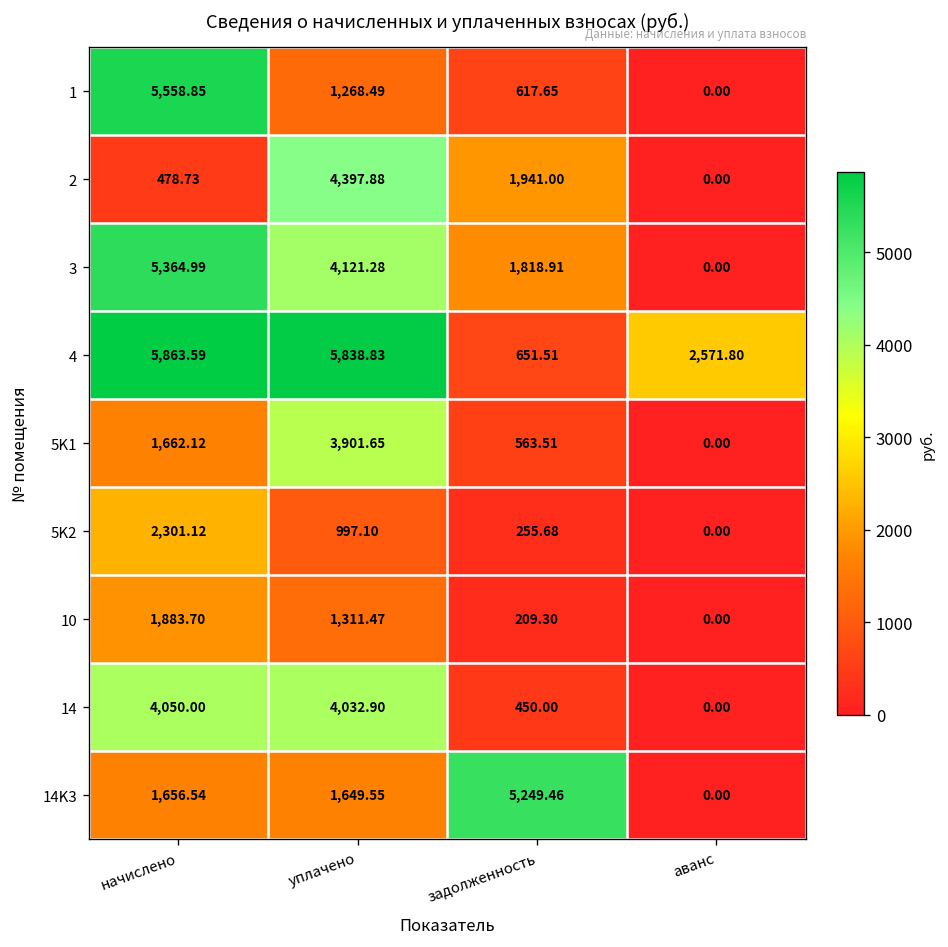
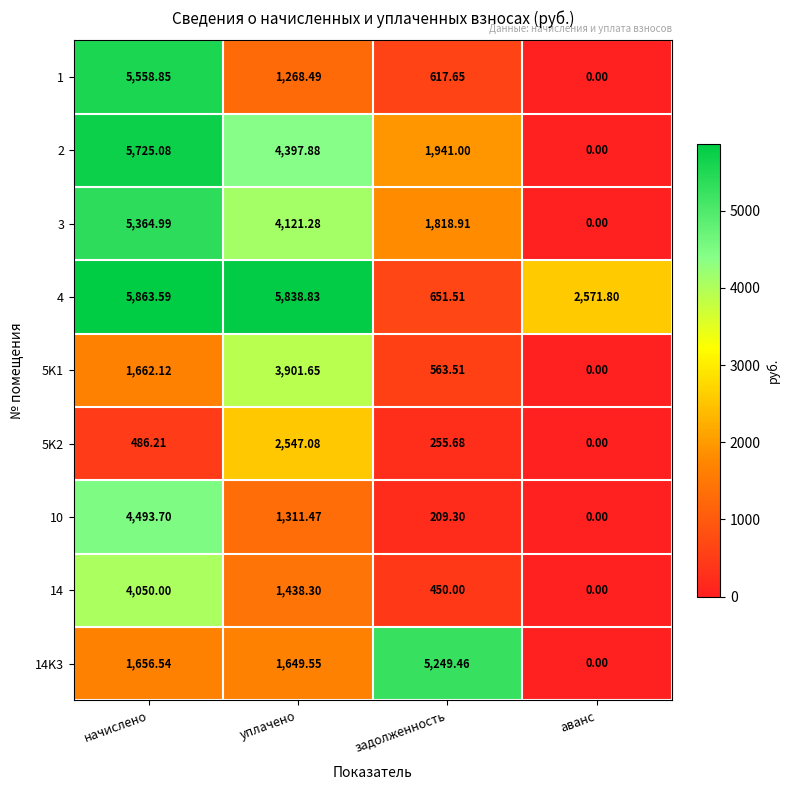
  {
    "1": {
      "начислено": "5,558.85",
      "уплачено": "1,268.49",
      "задолженность": "617.65",
      "аванс": "0.00"
    },
    "2": {
-     "начислено": "478.73",
+     "начислено": "5,725.08",
      "уплачено": "4,397.88",
      "задолженность": "1,941.00",
      "аванс": "0.00"
    },
    "3": {
      "начислено": "5,364.99",
      "уплачено": "4,121.28",
      "задолженность": "1,818.91",
      "аванс": "0.00"
    },
    "4": {
      "начислено": "5,863.59",
      "уплачено": "5,838.83",
      "задолженность": "651.51",
      "аванс": "2,571.80"
    },
    "5K1": {
      "начислено": "1,662.12",
      "уплачено": "3,901.65",
      "задолженность": "563.51",
      "аванс": "0.00"
    },
    "5K2": {
-     "начислено": "2,301.12",
-     "уплачено": "997.10",
+     "начислено": "486.21",
+     "уплачено": "2,547.08",
      "задолженность": "255.68",
      "аванс": "0.00"
    },
    "10": {
-     "начислено": "1,883.70",
+     "начислено": "4,493.70",
      "уплачено": "1,311.47",
      "задолженность": "209.30",
      "аванс": "0.00"
    },
    "14": {
      "начислено": "4,050.00",
-     "уплачено": "4,032.90",
+     "уплачено": "1,438.30",
      "задолженность": "450.00",
      "аванс": "0.00"
    },
    "14K3": {
      "начислено": "1,656.54",
      "уплачено": "1,649.55",
      "задолженность": "5,249.46",
      "аванс": "0.00"
    }
  }
